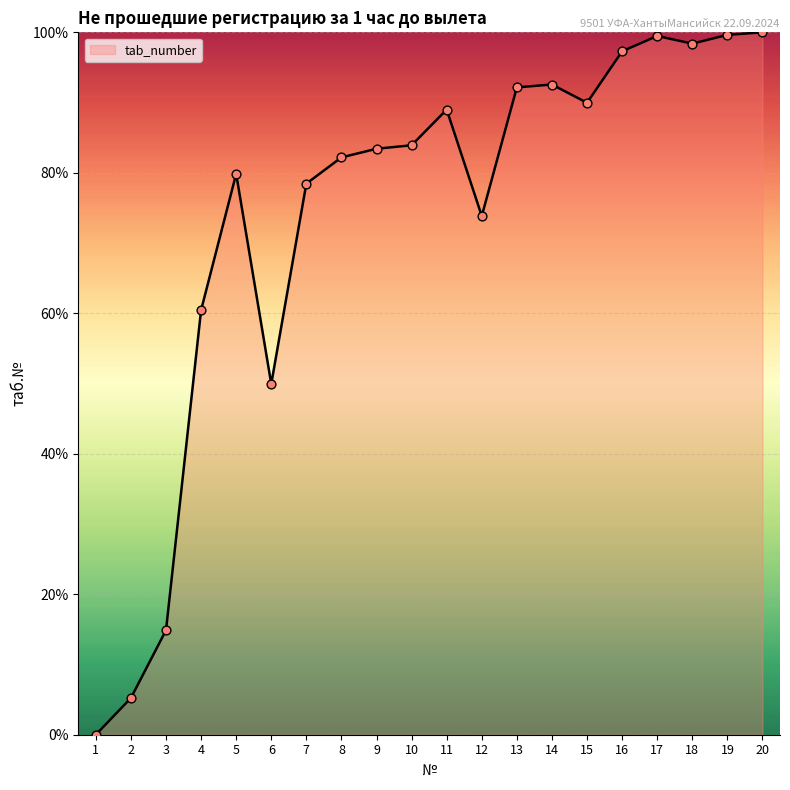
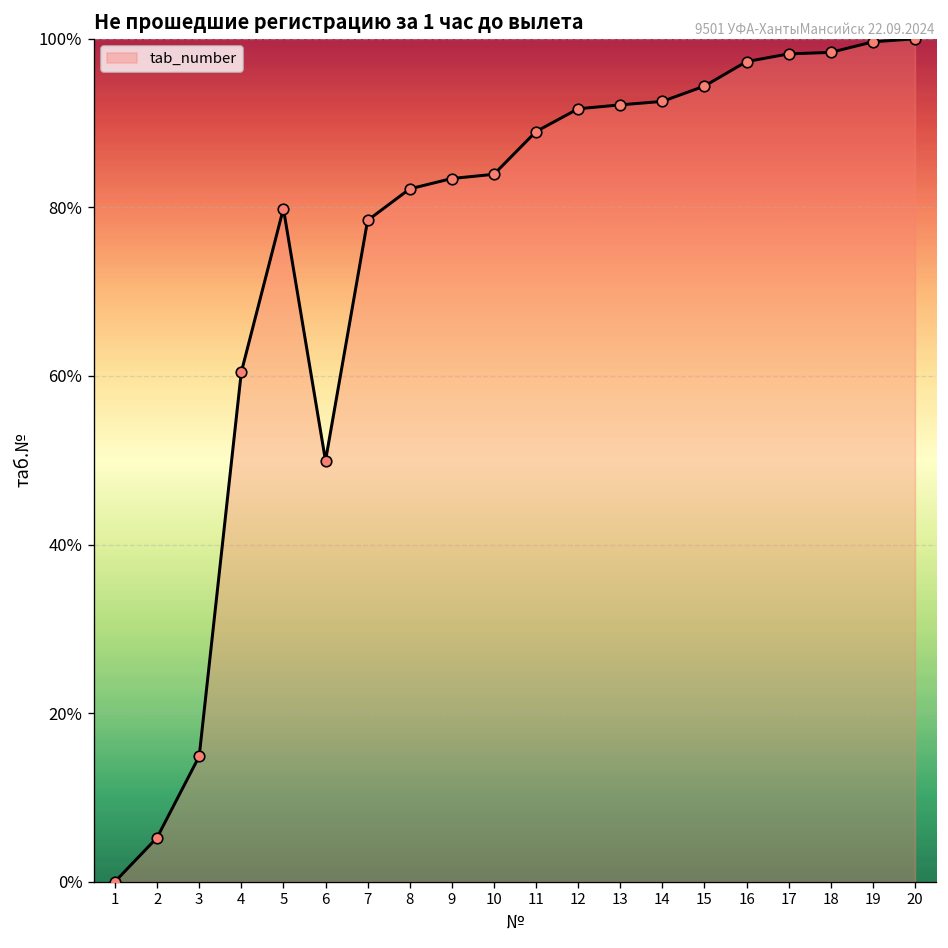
  {
    "1": "0%",
    "2": "5%",
    "3": "15%",
    "4": "60%",
    "5": "80%",
    "6": "50%",
    "7": "78%",
    "8": "82%",
    "9": "83%",
    "10": "84%",
    "11": "89%",
-   "12": "74%",
+   "12": "92%",
    "13": "92%",
    "14": "93%",
-   "15": "90%",
+   "15": "94%",
    "16": "97%",
-   "17": "99%",
+   "17": "98%",
    "18": "98%",
    "19": "100%",
    "20": "100%"
  }
